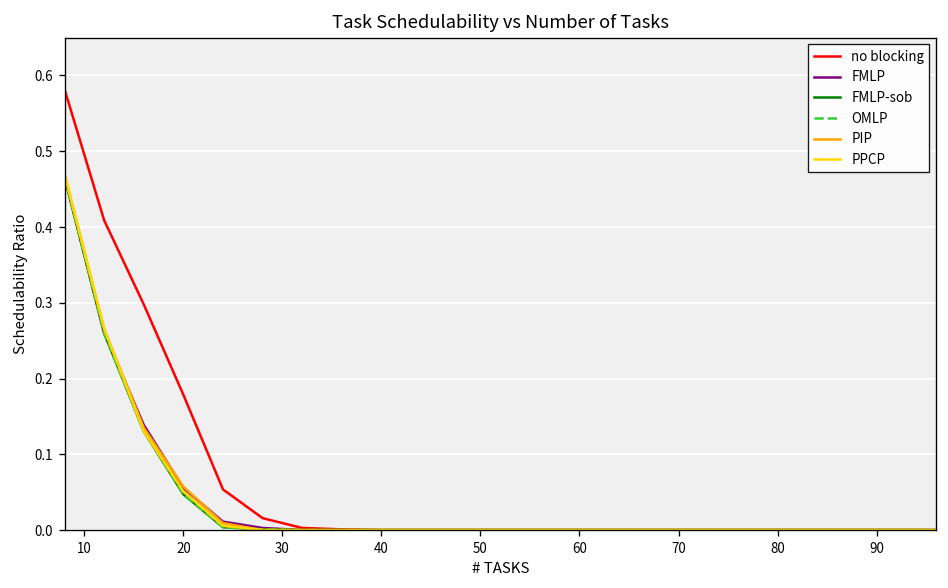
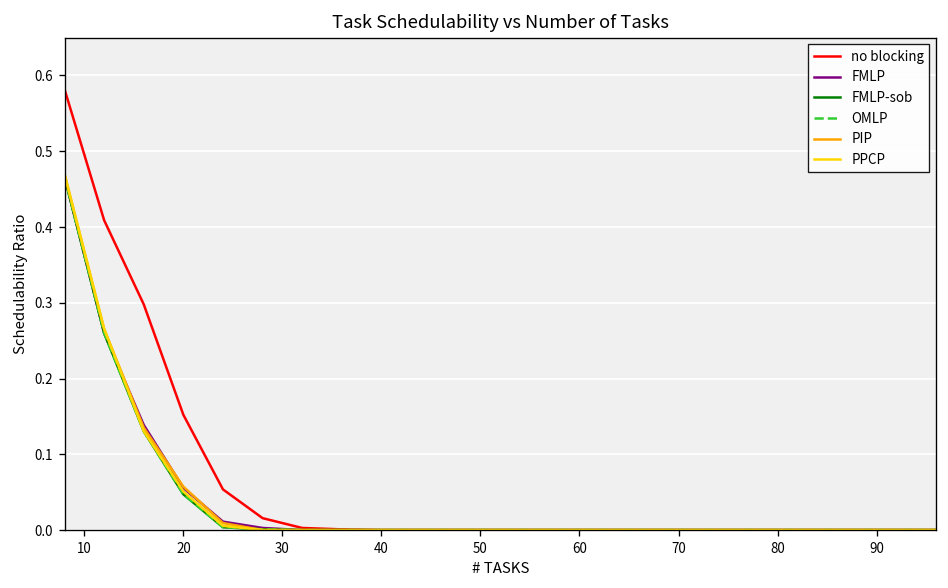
  {
    "no blocking": {
-     "20": 0.18
+     "20": 0.15
    }
  }
